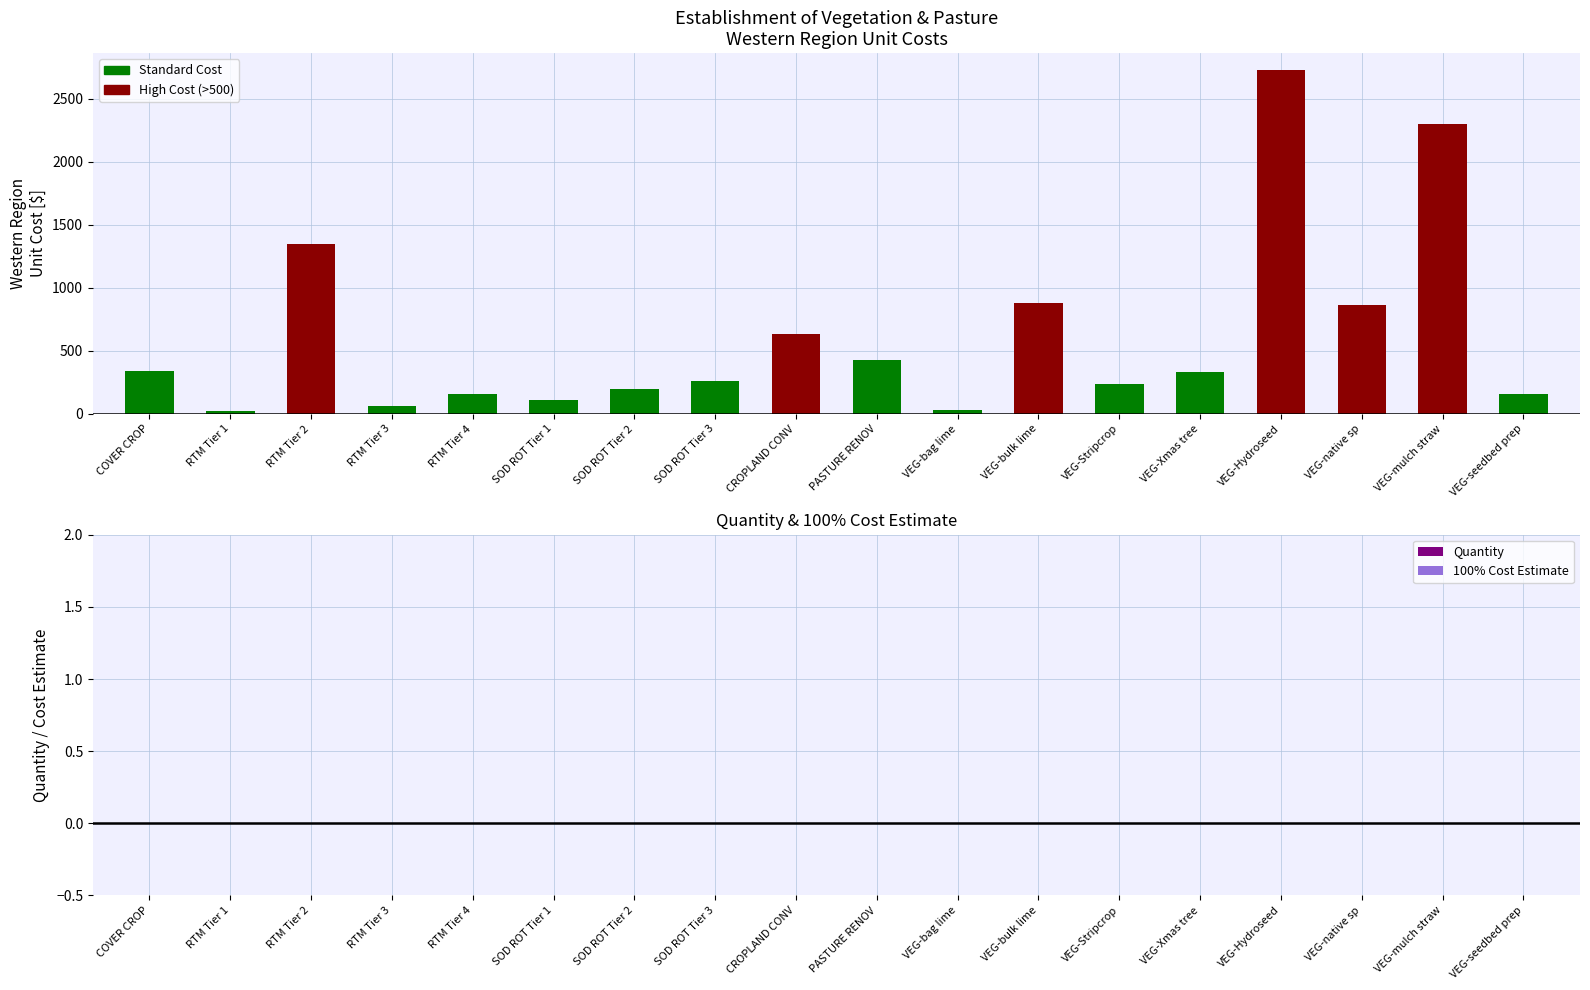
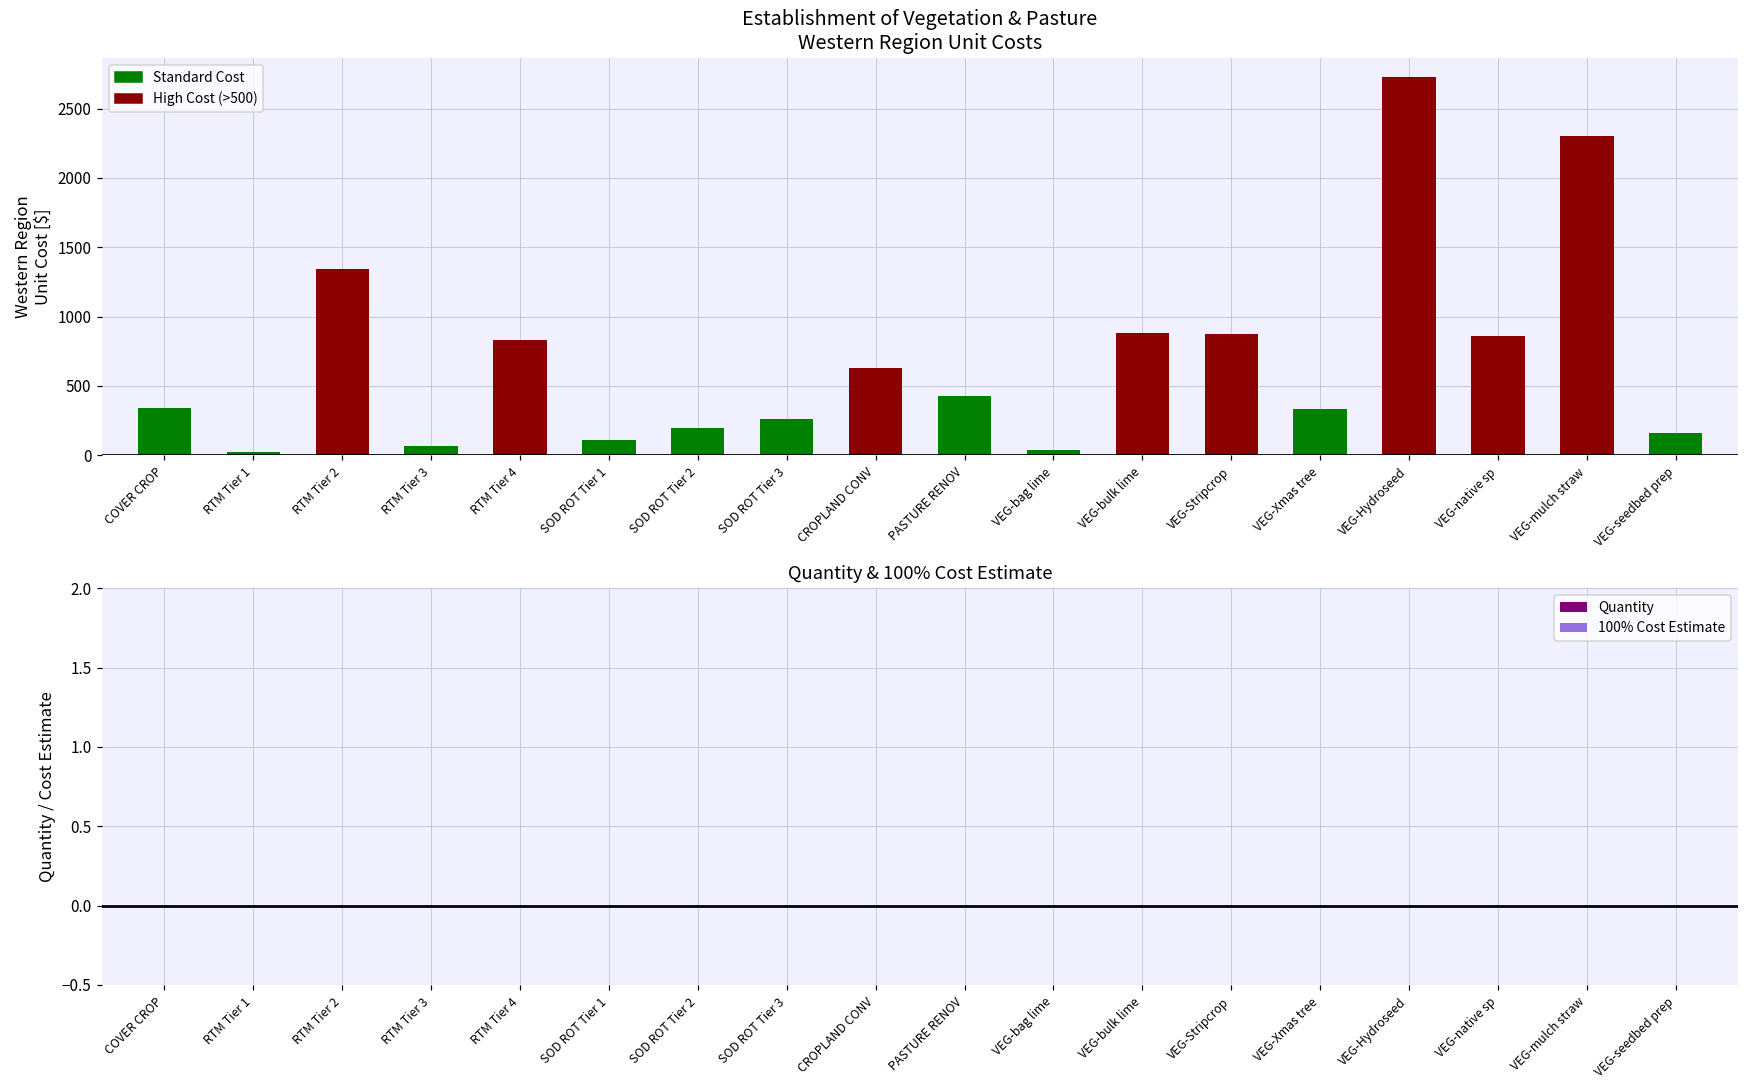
  {
    "Establishment of Vegetation & Pasture Western Region Unit Costs": {
      "COVER CROP": 340,
      "RTM Tier 1": 20,
      "RTM Tier 2": 1340,
      "RTM Tier 3": 70,
-     "RTM Tier 4": 160,
+     "RTM Tier 4": 830,
      "SOD ROT Tier 1": 110,
      "SOD ROT Tier 2": 200,
      "SOD ROT Tier 3": 260,
      "CROPLAND CONV": 630,
      "PASTURE RENOV": 430,
      "VEG-bag lime": 30,
      "VEG-bulk lime": 880,
-     "VEG-Stripcrop": 240,
+     "VEG-Stripcrop": 880,
      "VEG-Xmas tree": 330,
      "VEG-Hydroseed": 2730,
      "VEG-native sp": 860,
      "VEG-mulch straw": 2300,
      "VEG-seedbed prep": 160
    },
    "Quantity & 100% Cost Estimate": {
      "Quantity": {
        "COVER CROP": 0.00,
        "RTM Tier 1": 0.00,
        "RTM Tier 2": 0.00,
        "RTM Tier 3": 0.00,
        "RTM Tier 4": 0.00,
        "SOD ROT Tier 1": 0.00,
        "SOD ROT Tier 2": 0.00,
        "SOD ROT Tier 3": 0.00,
        "CROPLAND CONV": 0.00,
        "PASTURE RENOV": 0.00,
        "VEG-bag lime": 0.00,
        "VEG-bulk lime": 0.00,
        "VEG-Stripcrop": 0.00,
        "VEG-Xmas tree": 0.00,
        "VEG-Hydroseed": 0.00,
        "VEG-native sp": 0.00,
        "VEG-mulch straw": 0.00,
        "VEG-seedbed prep": 0.00
      },
      "100% Cost Estimate": {
        "COVER CROP": 0.00,
        "RTM Tier 1": 0.00,
        "RTM Tier 2": 0.00,
        "RTM Tier 3": 0.00,
        "RTM Tier 4": 0.00,
        "SOD ROT Tier 1": 0.00,
        "SOD ROT Tier 2": 0.00,
        "SOD ROT Tier 3": 0.00,
        "CROPLAND CONV": 0.00,
        "PASTURE RENOV": 0.00,
        "VEG-bag lime": 0.00,
        "VEG-bulk lime": 0.00,
        "VEG-Stripcrop": 0.00,
        "VEG-Xmas tree": 0.00,
        "VEG-Hydroseed": 0.00,
        "VEG-native sp": 0.00,
        "VEG-mulch straw": 0.00,
        "VEG-seedbed prep": 0.00
      }
    }
  }
